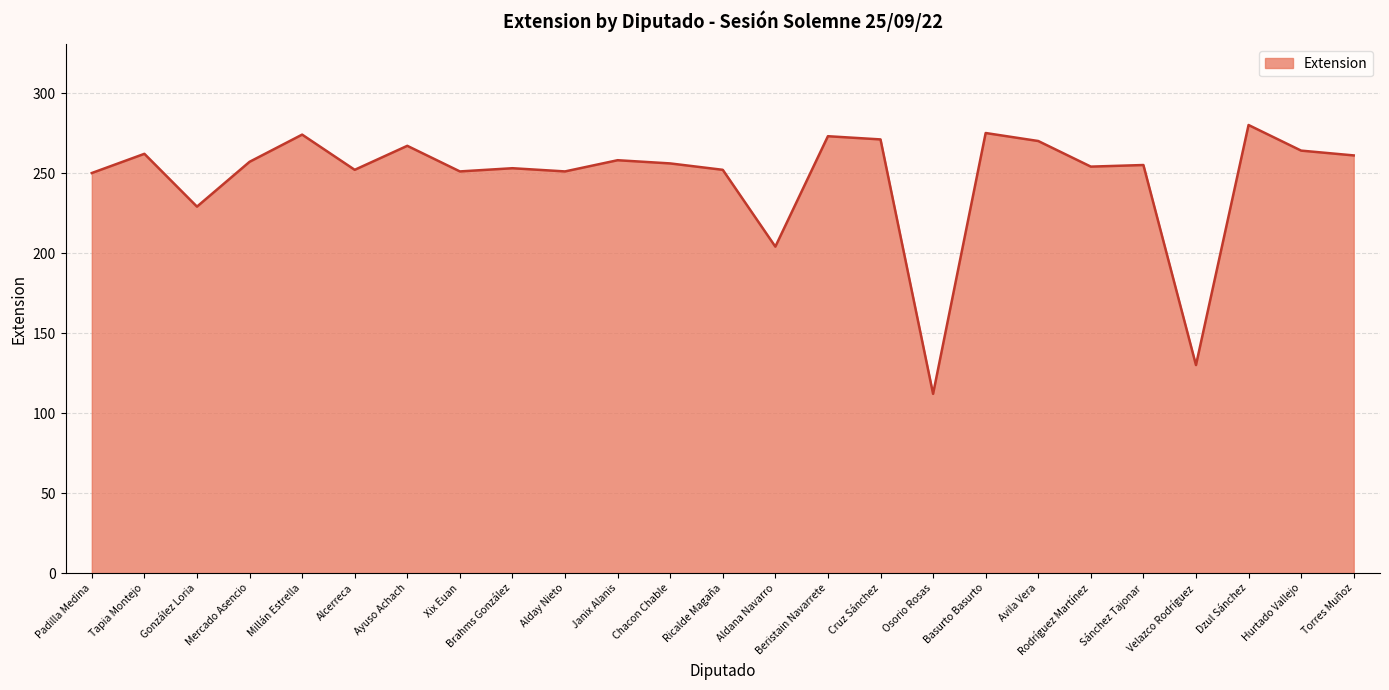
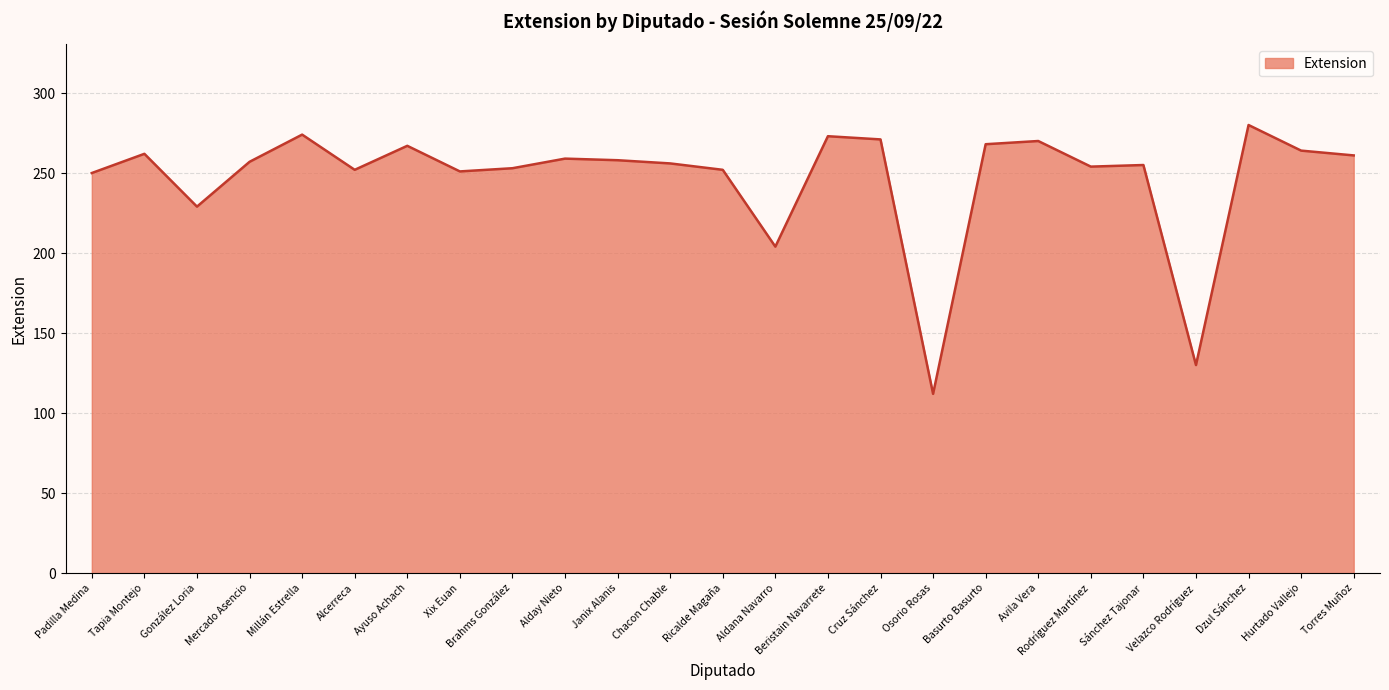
  {
    "Padilla Medina": 250,
    "Tapia Montejo": 262,
    "González Loria": 229,
    "Mercado Asencio": 257,
    "Millán Estrella": 274,
    "Alcerreca": 252,
    "Ayuso Achach": 267,
    "Xix Euan": 251,
    "Brahms González": 253,
-   "Alday Nieto": 251,
+   "Alday Nieto": 259,
    "Janix Alanis": 258,
    "Chacon Chable": 256,
    "Ricalde Magaña": 252,
    "Aldana Navarro": 204,
    "Beristain Navarrete": 273,
    "Cruz Sánchez": 271,
    "Osorio Rosas": 112,
-   "Basurto Basurto": 275,
+   "Basurto Basurto": 268,
    "Avila Vera": 270,
    "Rodríguez Martínez": 254,
    "Sánchez Tajonar": 255,
    "Velazco Rodríguez": 130,
    "Dzul Sánchez": 280,
    "Hurtado Vallejo": 264,
    "Torres Muñoz": 261
  }
